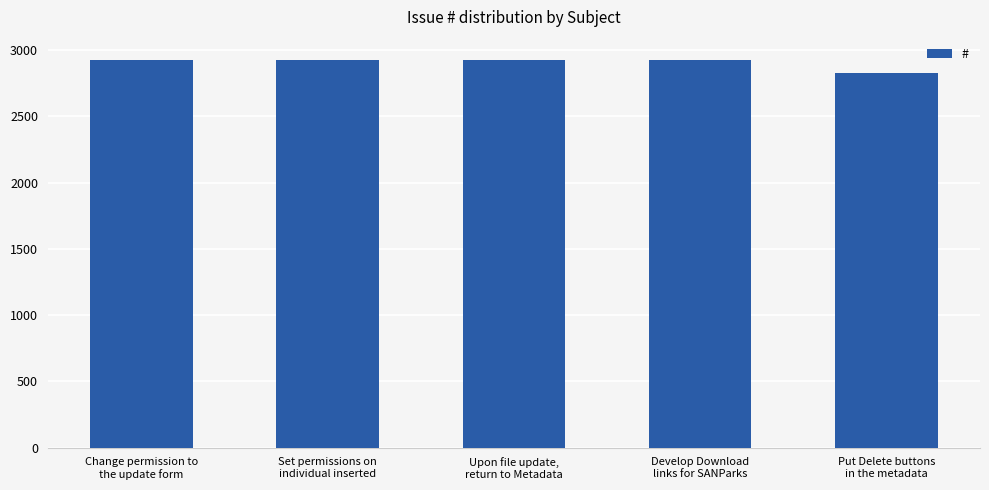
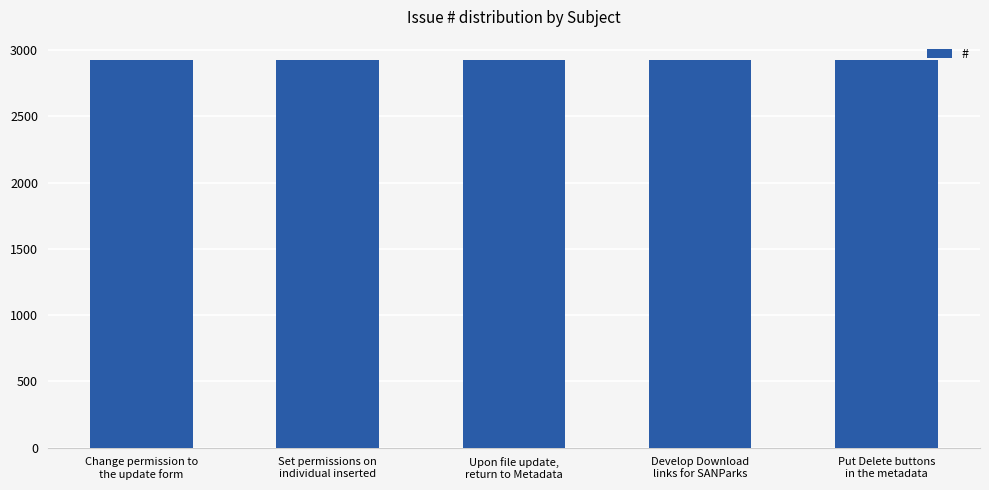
  {
    "Change permission to the update form": 2930,
    "Set permissions on individual inserted": 2930,
    "Upon file update, return to Metadata": 2930,
    "Develop Download links for SANParks": 2930,
-   "Put Delete buttons in the metadata": 2830
+   "Put Delete buttons in the metadata": 2930
  }
